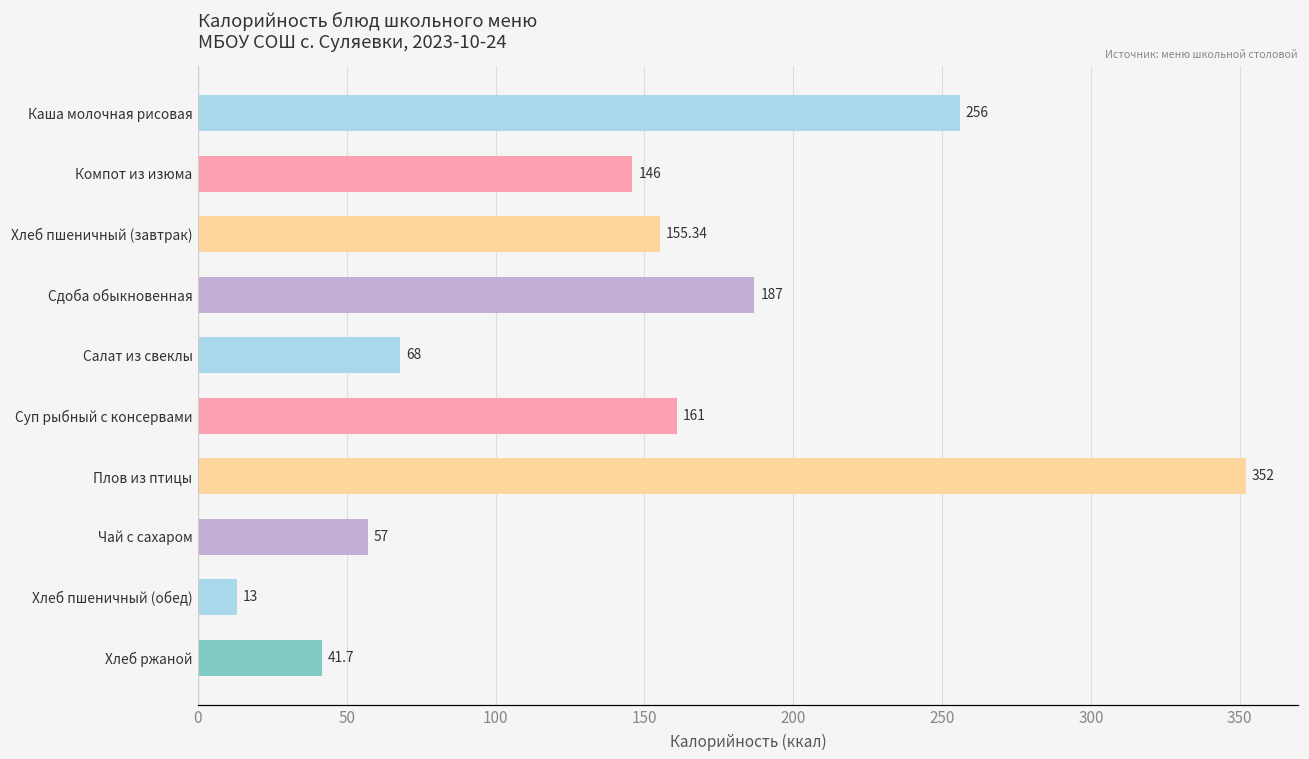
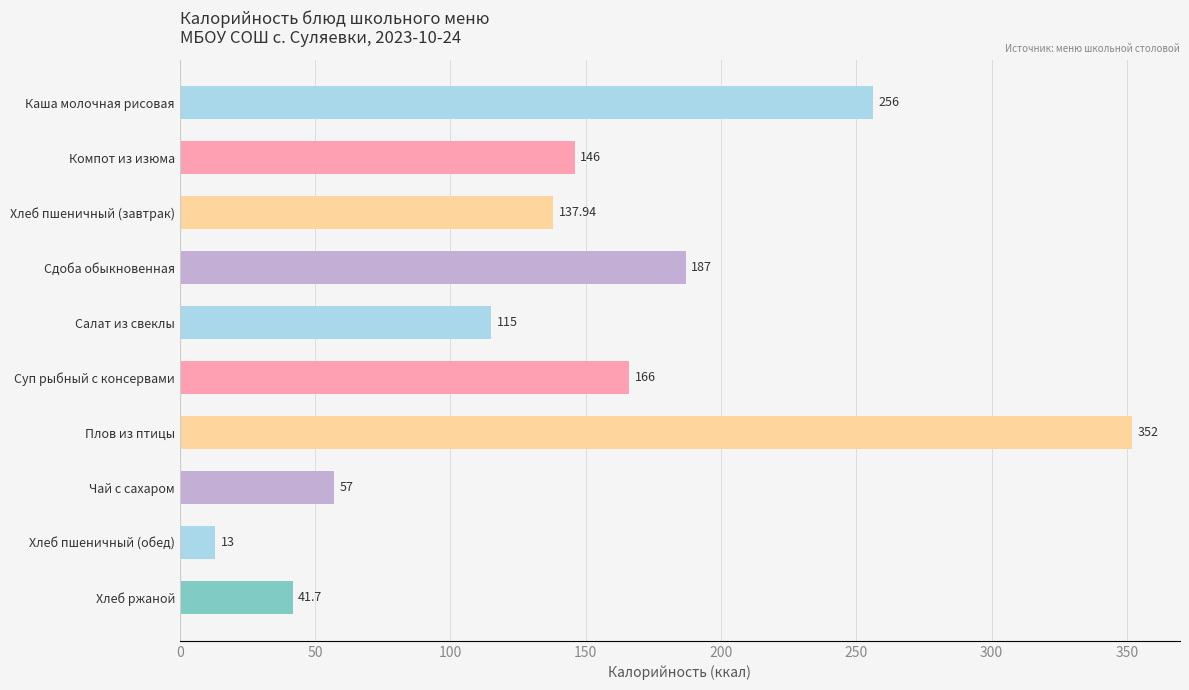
  {
    "Каша молочная рисовая": 256,
    "Компот из изюма": 146,
-   "Хлеб пшеничный (завтрак)": 155.34,
+   "Хлеб пшеничный (завтрак)": 137.94,
    "Сдоба обыкновенная": 187,
-   "Салат из свеклы": 68,
-   "Суп рыбный с консервами": 161,
+   "Салат из свеклы": 115,
+   "Суп рыбный с консервами": 166,
    "Плов из птицы": 352,
    "Чай с сахаром": 57,
    "Хлеб пшеничный (обед)": 13,
    "Хлеб ржаной": 41.7
  }
